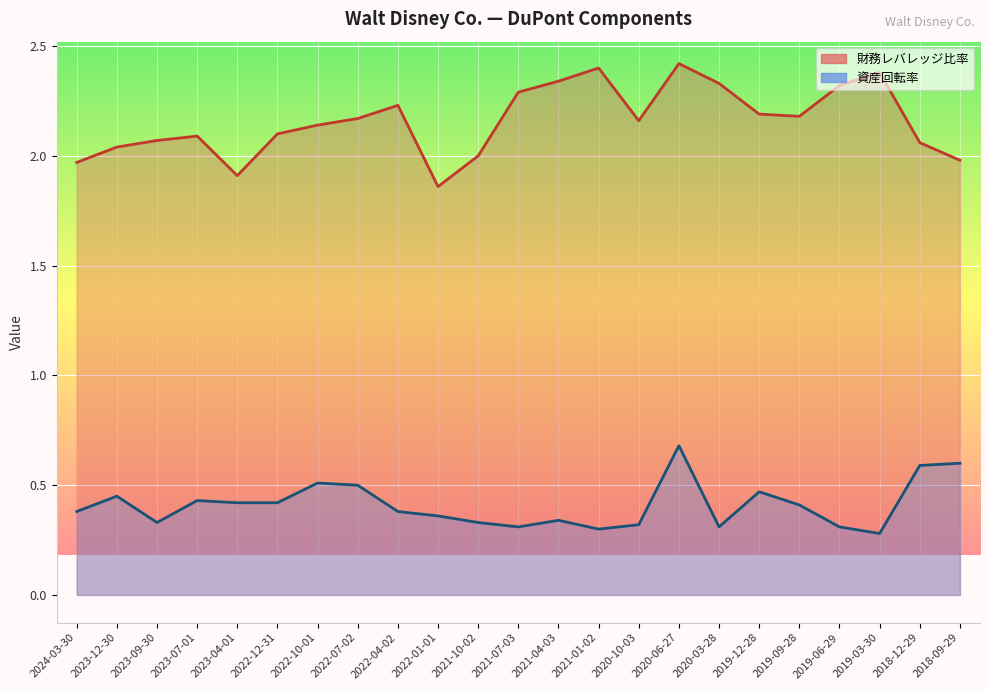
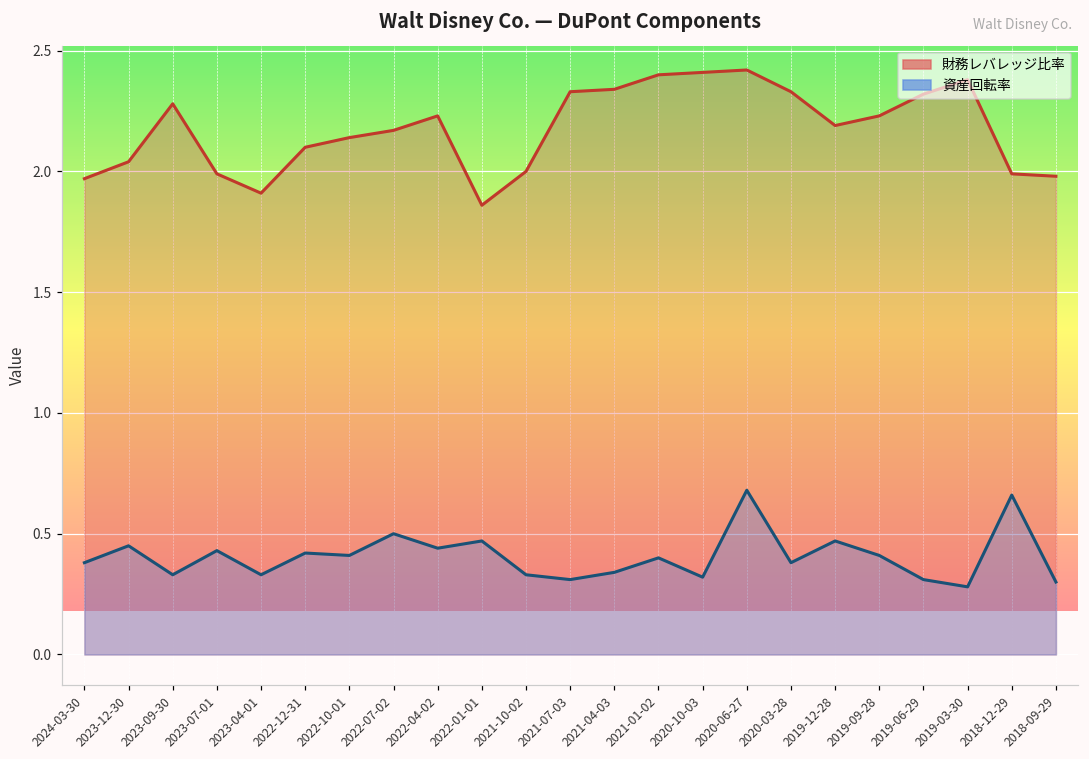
  {
    "財務レバレッジ比率": {
      "2024-03-30": 1.97,
      "2023-12-30": 2.04,
-     "2023-09-30": 2.07,
-     "2023-07-01": 2.09,
+     "2023-09-30": 2.28,
+     "2023-07-01": 1.99,
      "2023-04-01": 1.91,
      "2022-12-31": 2.10,
      "2022-10-01": 2.14,
      "2022-07-02": 2.17,
      "2022-04-02": 2.23,
      "2022-01-01": 1.86,
      "2021-10-02": 2.00,
-     "2021-07-03": 2.29,
+     "2021-07-03": 2.33,
      "2021-04-03": 2.34,
      "2021-01-02": 2.40,
-     "2020-10-03": 2.16,
+     "2020-10-03": 2.41,
      "2020-06-27": 2.42,
      "2020-03-28": 2.33,
      "2019-12-28": 2.19,
-     "2019-09-28": 2.18,
-     "2018-12-29": 2.06,
+     "2019-09-28": 2.23,
+     "2018-12-29": 1.99,
      "2018-09-29": 1.98
    },
    "資産回転率": {
      "2024-03-30": 0.38,
      "2023-12-30": 0.45,
      "2023-09-30": 0.33,
      "2023-07-01": 0.43,
-     "2023-04-01": 0.42,
+     "2023-04-01": 0.33,
      "2022-12-31": 0.42,
-     "2022-10-01": 0.51,
+     "2022-10-01": 0.41,
      "2022-07-02": 0.50,
-     "2022-04-02": 0.38,
-     "2022-01-01": 0.36,
+     "2022-04-02": 0.44,
+     "2022-01-01": 0.47,
      "2021-10-02": 0.33,
      "2021-07-03": 0.31,
      "2021-04-03": 0.34,
-     "2021-01-02": 0.3,
+     "2021-01-02": 0.4,
      "2020-10-03": 0.32,
      "2020-06-27": 0.68,
-     "2020-03-28": 0.31,
+     "2020-03-28": 0.38,
      "2019-12-28": 0.47,
      "2019-09-28": 0.41,
      "2019-06-29": 0.31,
      "2019-03-30": 0.28,
-     "2018-12-29": 0.59,
-     "2018-09-29": 0.6
+     "2018-12-29": 0.66,
+     "2018-09-29": 0.3
    }
  }
